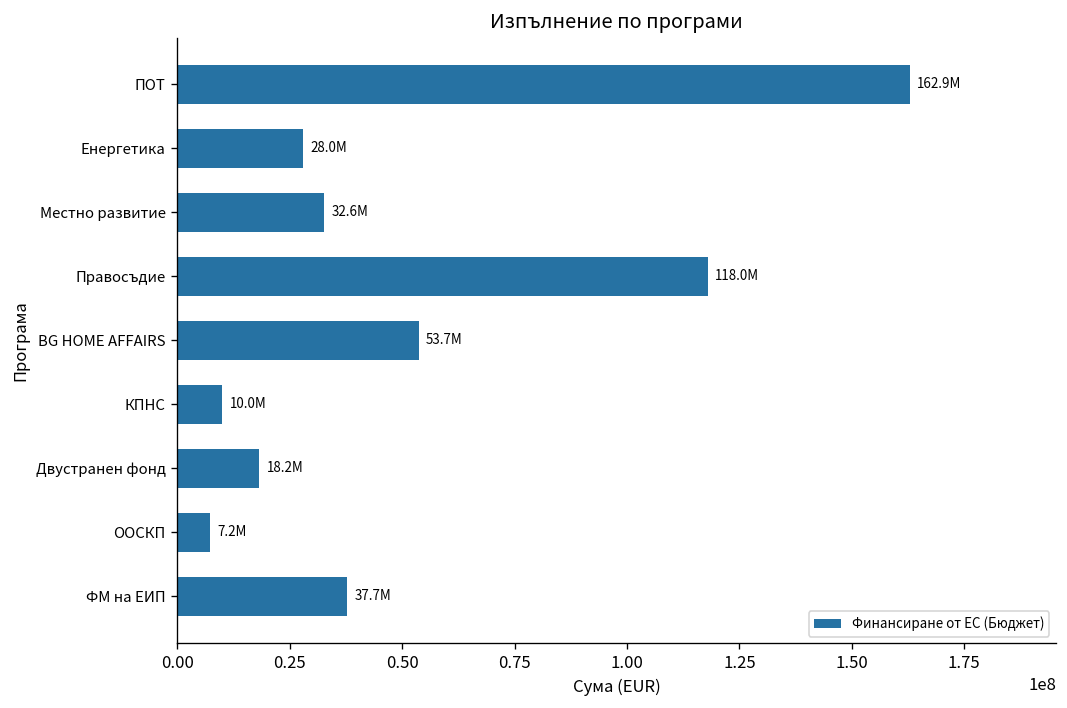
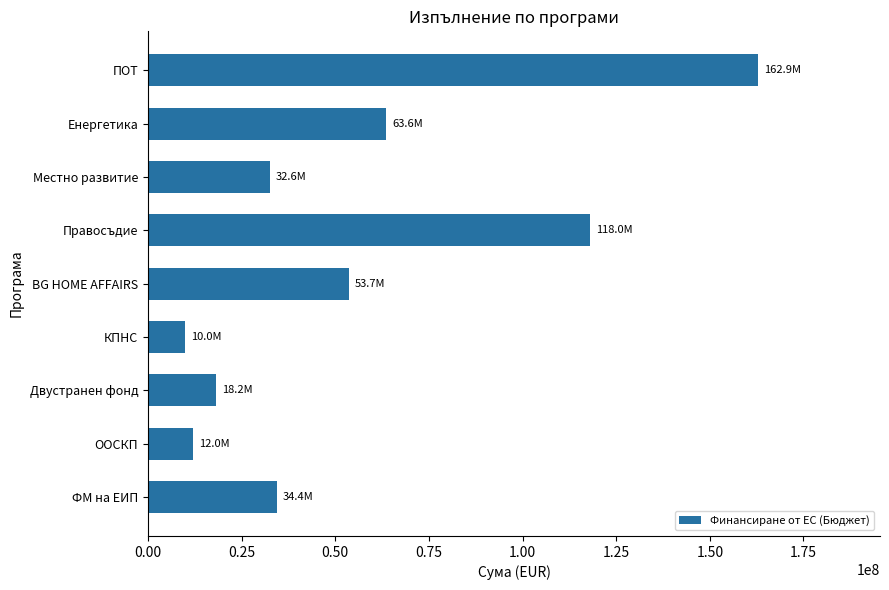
  {
    "ПОТ": "162.9M",
-   "Енергетика": "28.0M",
+   "Енергетика": "63.6M",
    "Местно развитие": "32.6M",
    "Правосъдие": "118.0M",
    "BG HOME AFFAIRS": "53.7M",
    "КПНС": "10.0M",
    "Двустранен фонд": "18.2M",
-   "ООСКП": "7.2M",
-   "ФМ на ЕИП": "37.7M"
+   "ООСКП": "12.0M",
+   "ФМ на ЕИП": "34.4M"
  }
